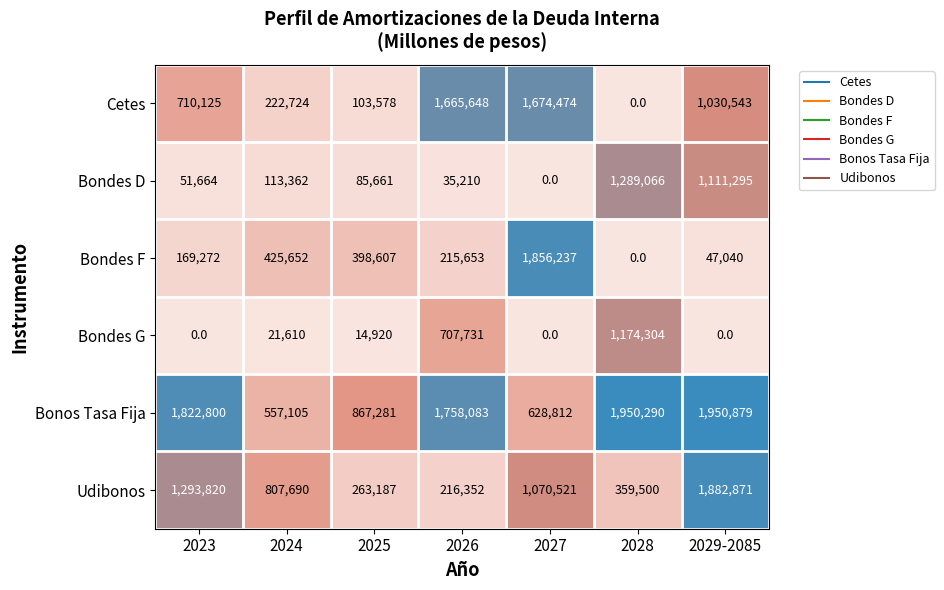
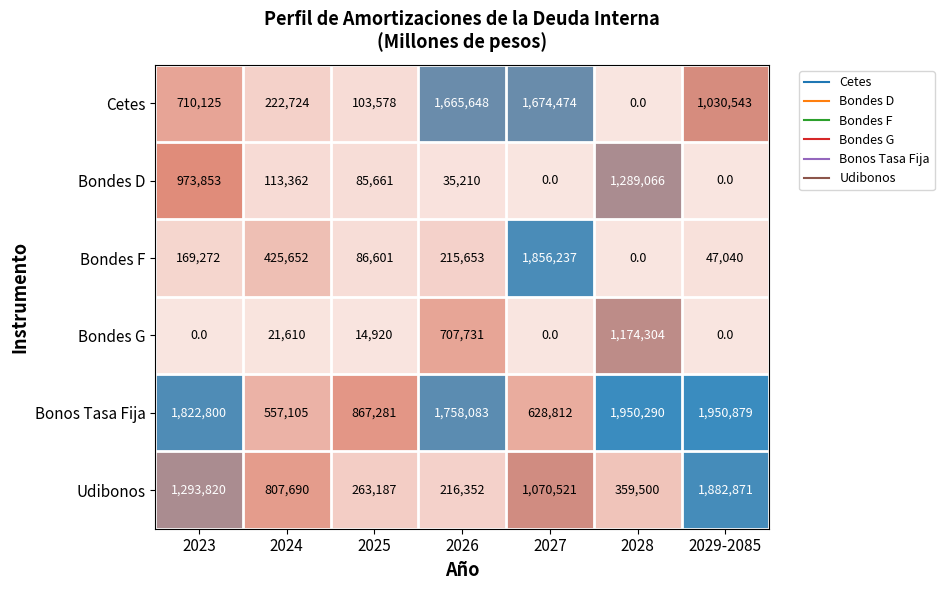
  {
    "Cetes": {
      "2023": "710,125",
      "2024": "222,724",
      "2025": "103,578",
      "2026": "1,665,648",
      "2027": "1,674,474",
      "2028": "0.0",
      "2029-2085": "1,030,543"
    },
    "Bondes D": {
-     "2023": "51,664",
+     "2023": "973,853",
      "2024": "113,362",
      "2025": "85,661",
      "2026": "35,210",
      "2027": "0.0",
      "2028": "1,289,066",
-     "2029-2085": "1,111,295"
+     "2029-2085": "0.0"
    },
    "Bondes F": {
      "2023": "169,272",
      "2024": "425,652",
-     "2025": "398,607",
+     "2025": "86,601",
      "2026": "215,653",
      "2027": "1,856,237",
      "2028": "0.0",
      "2029-2085": "47,040"
    },
    "Bondes G": {
      "2023": "0.0",
      "2024": "21,610",
      "2025": "14,920",
      "2026": "707,731",
      "2027": "0.0",
      "2028": "1,174,304",
      "2029-2085": "0.0"
    },
    "Bonos Tasa Fija": {
      "2023": "1,822,800",
      "2024": "557,105",
      "2025": "867,281",
      "2026": "1,758,083",
      "2027": "628,812",
      "2028": "1,950,290",
      "2029-2085": "1,950,879"
    },
    "Udibonos": {
      "2023": "1,293,820",
      "2024": "807,690",
      "2025": "263,187",
      "2026": "216,352",
      "2027": "1,070,521",
      "2028": "359,500",
      "2029-2085": "1,882,871"
    }
  }
